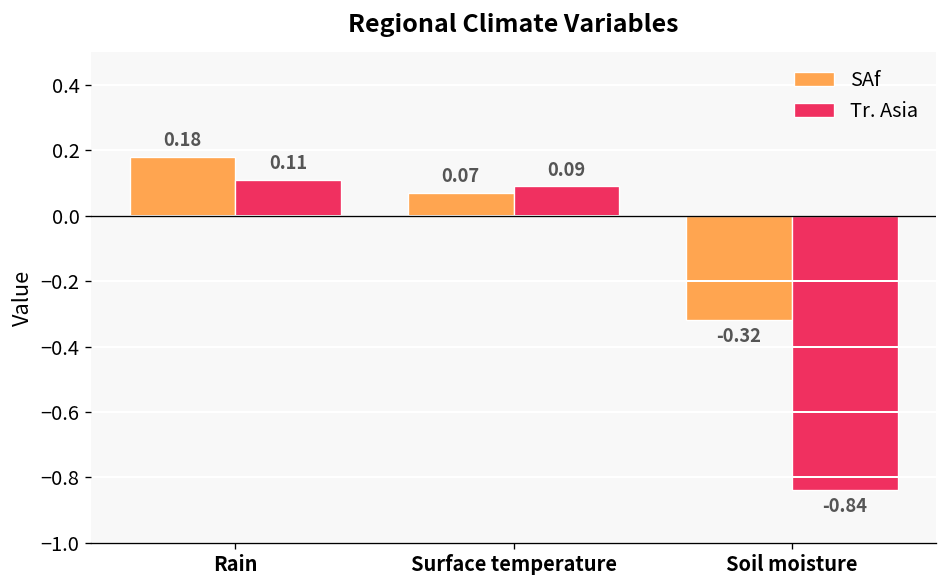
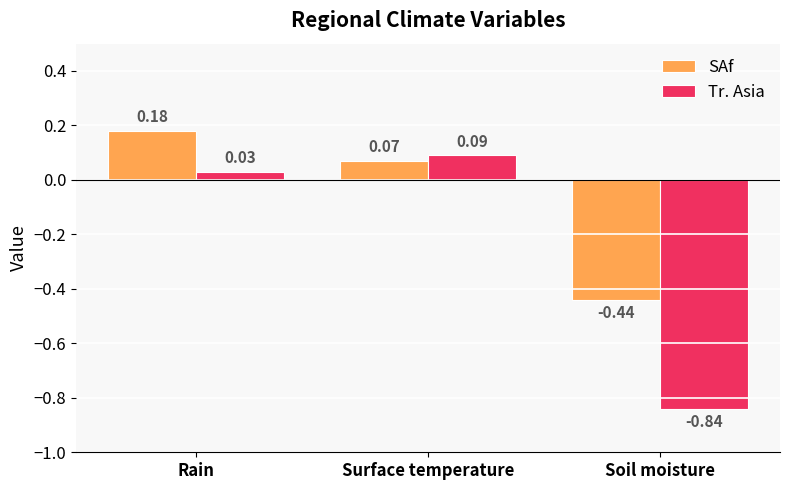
  {
    "SAf": {
      "Rain": 0.18,
      "Surface temperature": 0.07,
-     "Soil moisture": -0.32
+     "Soil moisture": -0.44
    },
    "Tr. Asia": {
-     "Rain": 0.11,
+     "Rain": 0.03,
      "Surface temperature": 0.09,
      "Soil moisture": -0.84
    }
  }
